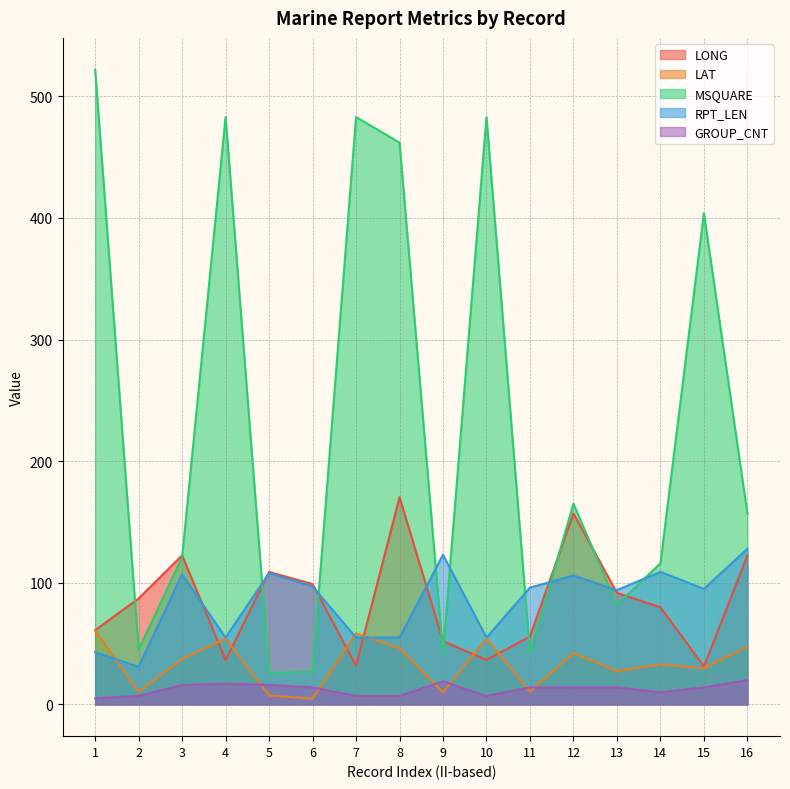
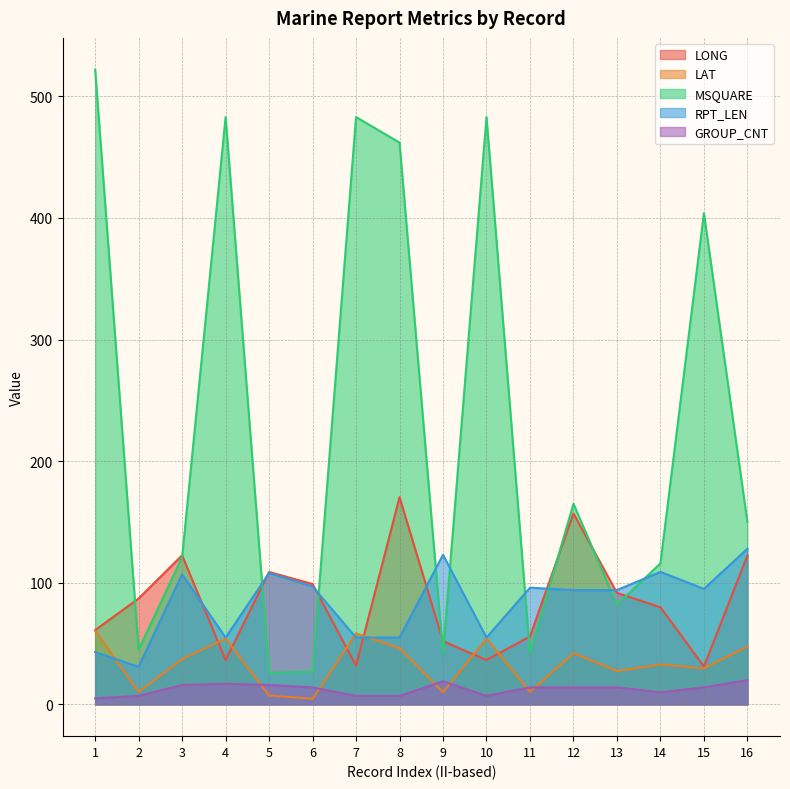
  {
    "MSQUARE": {
      "1": 522,
      "2": 45,
      "4": 483,
      "5": 26,
      "6": 27,
      "7": 483,
      "8": 462,
      "9": 42,
      "10": 483,
      "11": 42,
      "12": 165,
      "13": 82,
      "14": 116,
      "15": 404,
-     "16": 157
+     "16": 150
    },
    "RPT_LEN": {
      "1": 43,
      "2": 31,
      "3": 107,
      "7": 55,
      "8": 55,
      "9": 123,
      "11": 96,
-     "12": 106,
+     "12": 94,
      "13": 94,
      "14": 109,
      "15": 95,
      "16": 128
    },
    "GROUP_CNT": {
      "1": 5,
      "2": 7,
      "3": 16,
      "4": 17,
      "5": 16,
      "6": 14,
      "7": 7,
      "8": 7,
      "9": 19,
      "10": 7,
      "11": 14,
      "12": 14,
      "13": 14,
      "14": 10,
      "15": 14,
      "16": 20
    }
  }
